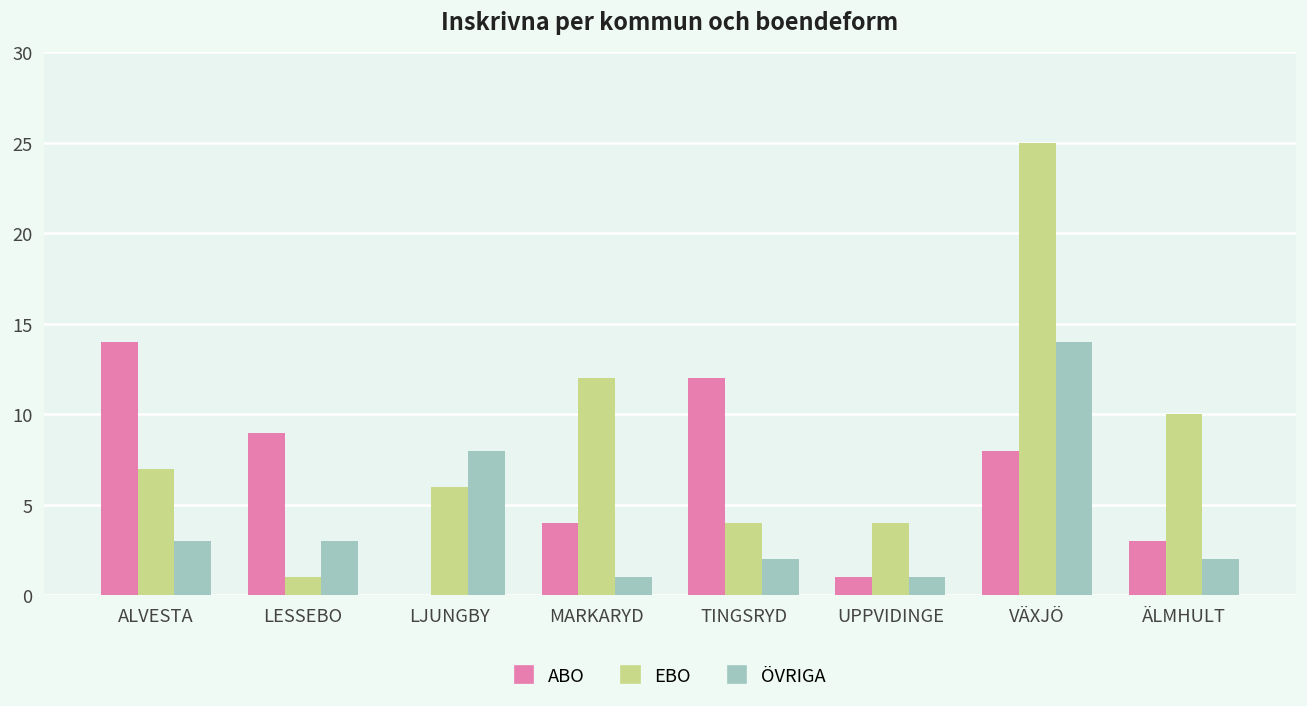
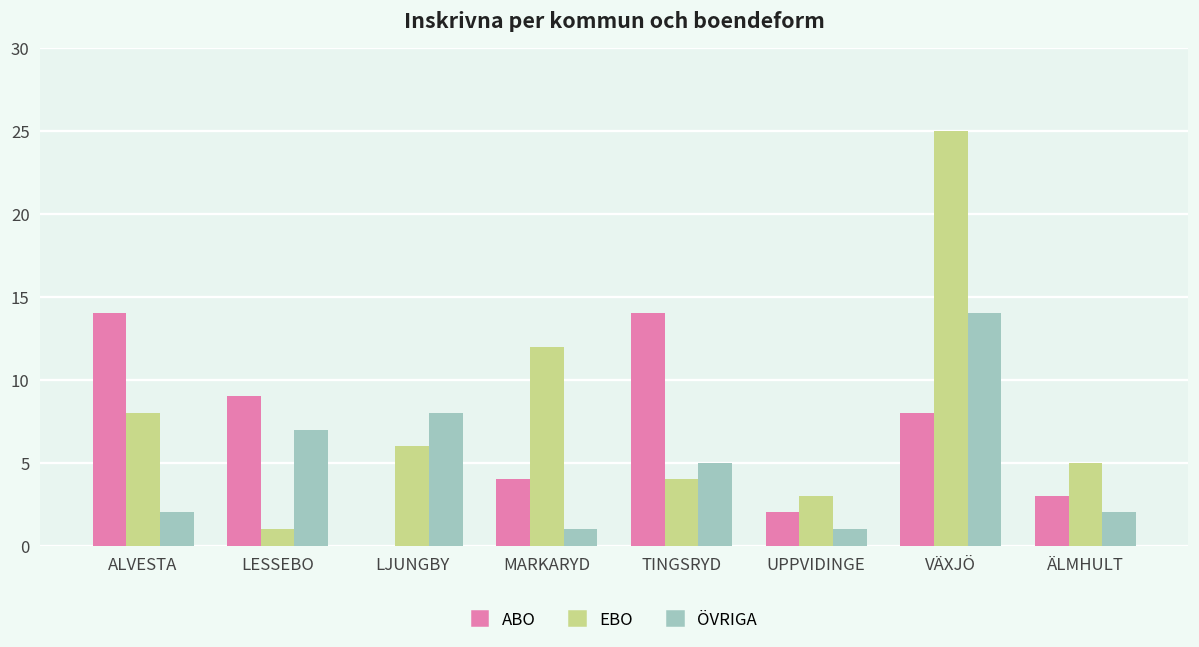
  {
    "ABO": {
      "ALVESTA": 14,
      "LESSEBO": 9,
      "LJUNGBY": 0,
      "MARKARYD": 4,
-     "TINGSRYD": 12,
-     "UPPVIDINGE": 1,
+     "TINGSRYD": 14,
+     "UPPVIDINGE": 2,
      "VÄXJÖ": 8,
      "ÄLMHULT": 3
    },
    "EBO": {
-     "ALVESTA": 7,
+     "ALVESTA": 8,
      "LESSEBO": 1,
      "LJUNGBY": 6,
      "MARKARYD": 12,
      "TINGSRYD": 4,
-     "UPPVIDINGE": 4,
+     "UPPVIDINGE": 3,
      "VÄXJÖ": 25,
-     "ÄLMHULT": 10
+     "ÄLMHULT": 5
    },
    "ÖVRIGA": {
-     "ALVESTA": 3,
-     "LESSEBO": 3,
+     "ALVESTA": 2,
+     "LESSEBO": 7,
      "LJUNGBY": 8,
      "MARKARYD": 1,
-     "TINGSRYD": 2,
+     "TINGSRYD": 5,
      "UPPVIDINGE": 1,
      "VÄXJÖ": 14,
      "ÄLMHULT": 2
    }
  }
